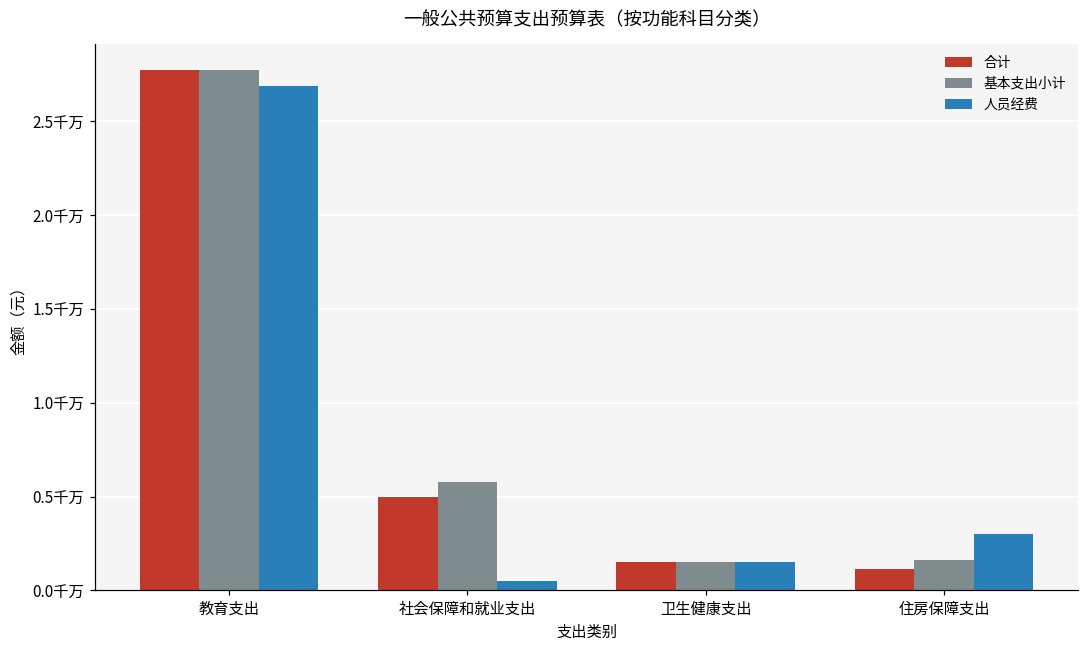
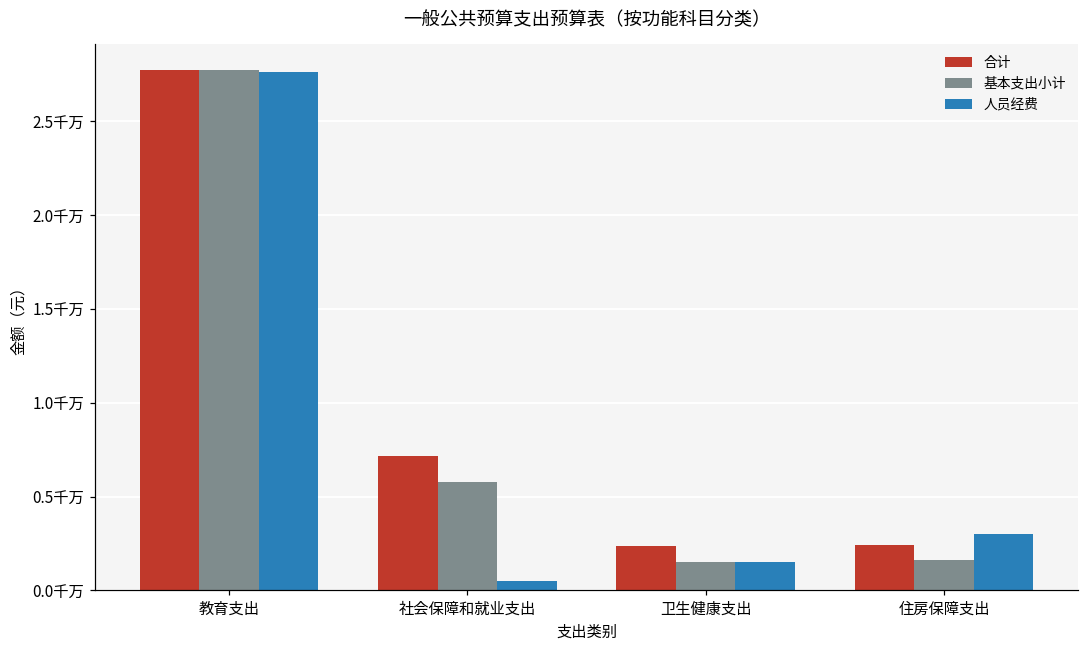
  {
    "合计": {
      "教育支出": "2.77千万",
-     "社会保障和就业支出": "0.50千万",
-     "卫生健康支出": "0.15千万",
-     "住房保障支出": "0.11千万"
+     "社会保障和就业支出": "0.71千万",
+     "卫生健康支出": "0.24千万",
+     "住房保障支出": "0.24千万"
    },
    "基本支出小计": {
      "教育支出": "2.77千万",
      "社会保障和就业支出": "0.58千万",
      "卫生健康支出": "0.15千万",
      "住房保障支出": "0.16千万"
    },
    "人员经费": {
-     "教育支出": "2.69千万",
+     "教育支出": "2.76千万",
      "社会保障和就业支出": "0.05千万",
      "卫生健康支出": "0.15千万",
      "住房保障支出": "0.30千万"
    }
  }
